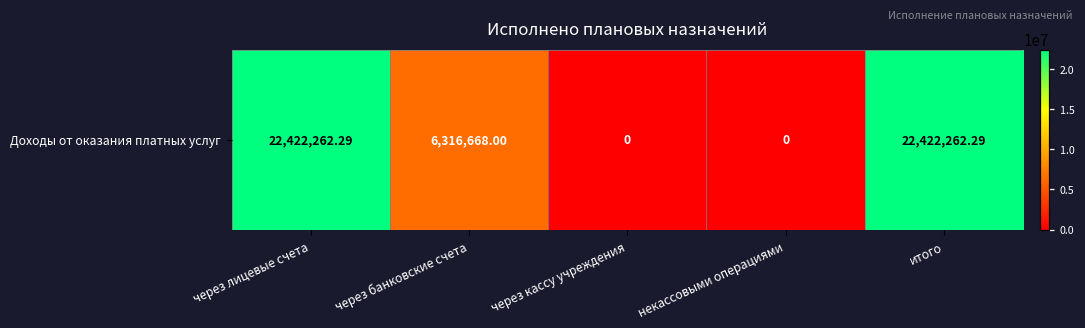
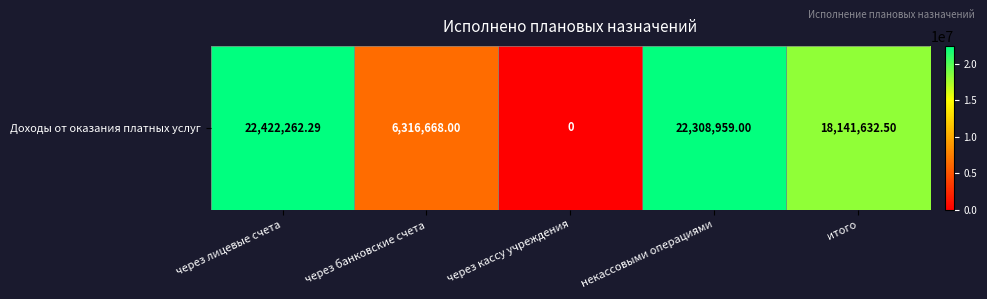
  {
    "Доходы от оказания платных услуг": {
      "через лицевые счета": "22,422,262.29",
      "через банковские счета": "6,316,668.00",
      "через кассу учреждения": "0",
-     "некассовыми операциями": "0",
-     "итого": "22,422,262.29"
+     "некассовыми операциями": "22,308,959.00",
+     "итого": "18,141,632.50"
    }
  }
